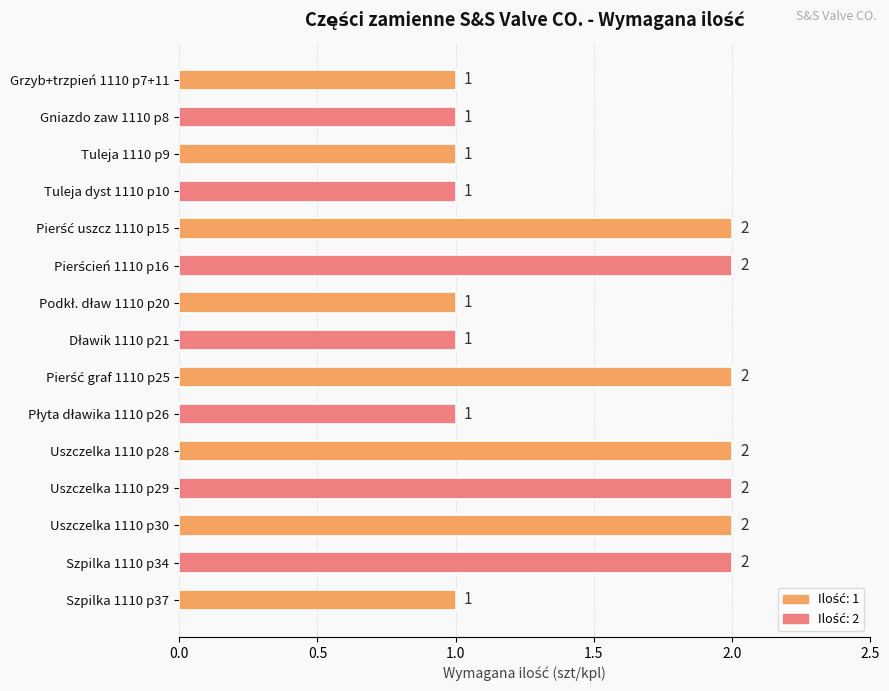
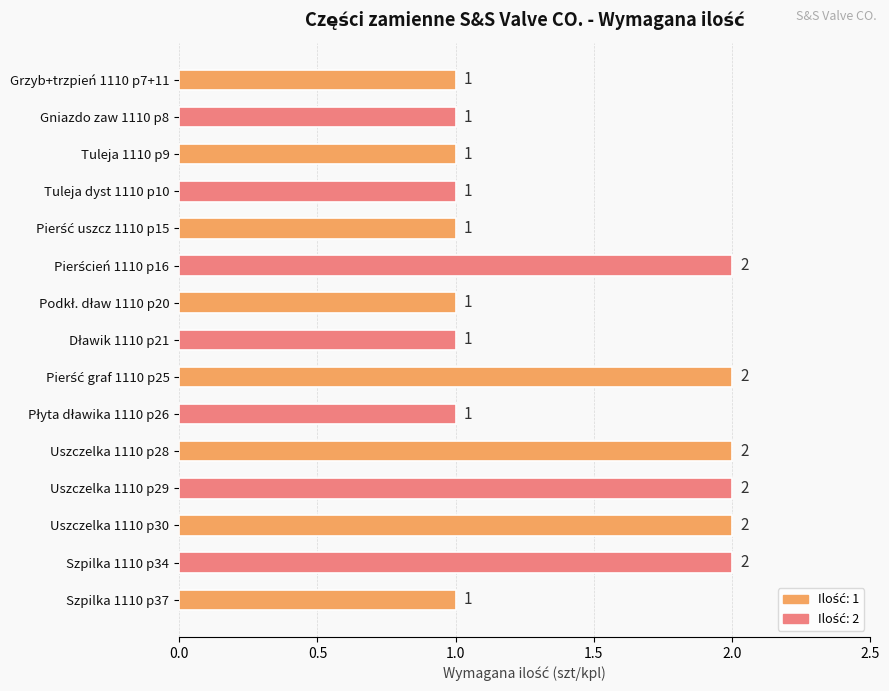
  {
    "Grzyb+trzpień 1110 p7+11": 1,
    "Gniazdo zaw 1110 p8": 1,
    "Tuleja 1110 p9": 1,
    "Tuleja dyst 1110 p10": 1,
-   "Pierść uszcz 1110 p15": 2,
+   "Pierść uszcz 1110 p15": 1,
    "Pierścień 1110 p16": 2,
    "Podkł. dław 1110 p20": 1,
    "Dławik 1110 p21": 1,
    "Pierść graf 1110 p25": 2,
    "Płyta dławika 1110 p26": 1,
    "Uszczelka 1110 p28": 2,
    "Uszczelka 1110 p29": 2,
    "Uszczelka 1110 p30": 2,
    "Szpilka 1110 p34": 2,
    "Szpilka 1110 p37": 1
  }
